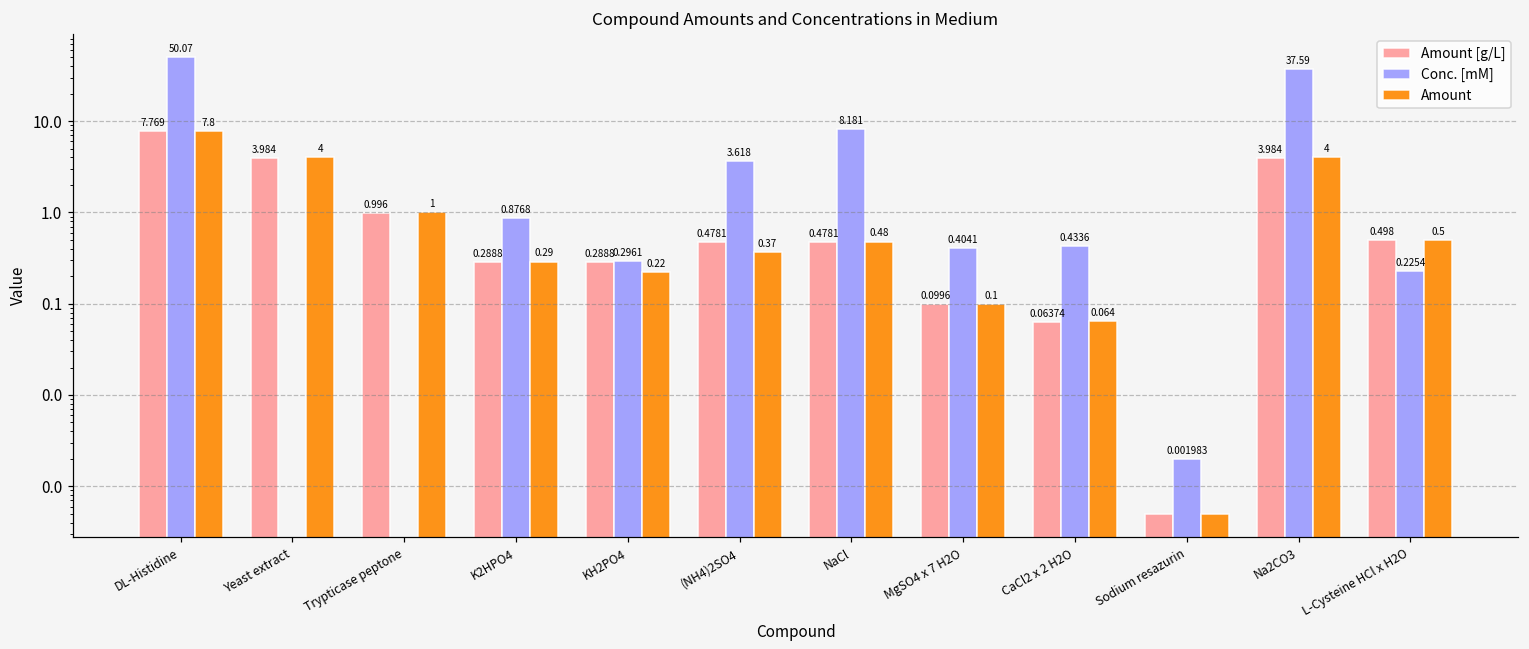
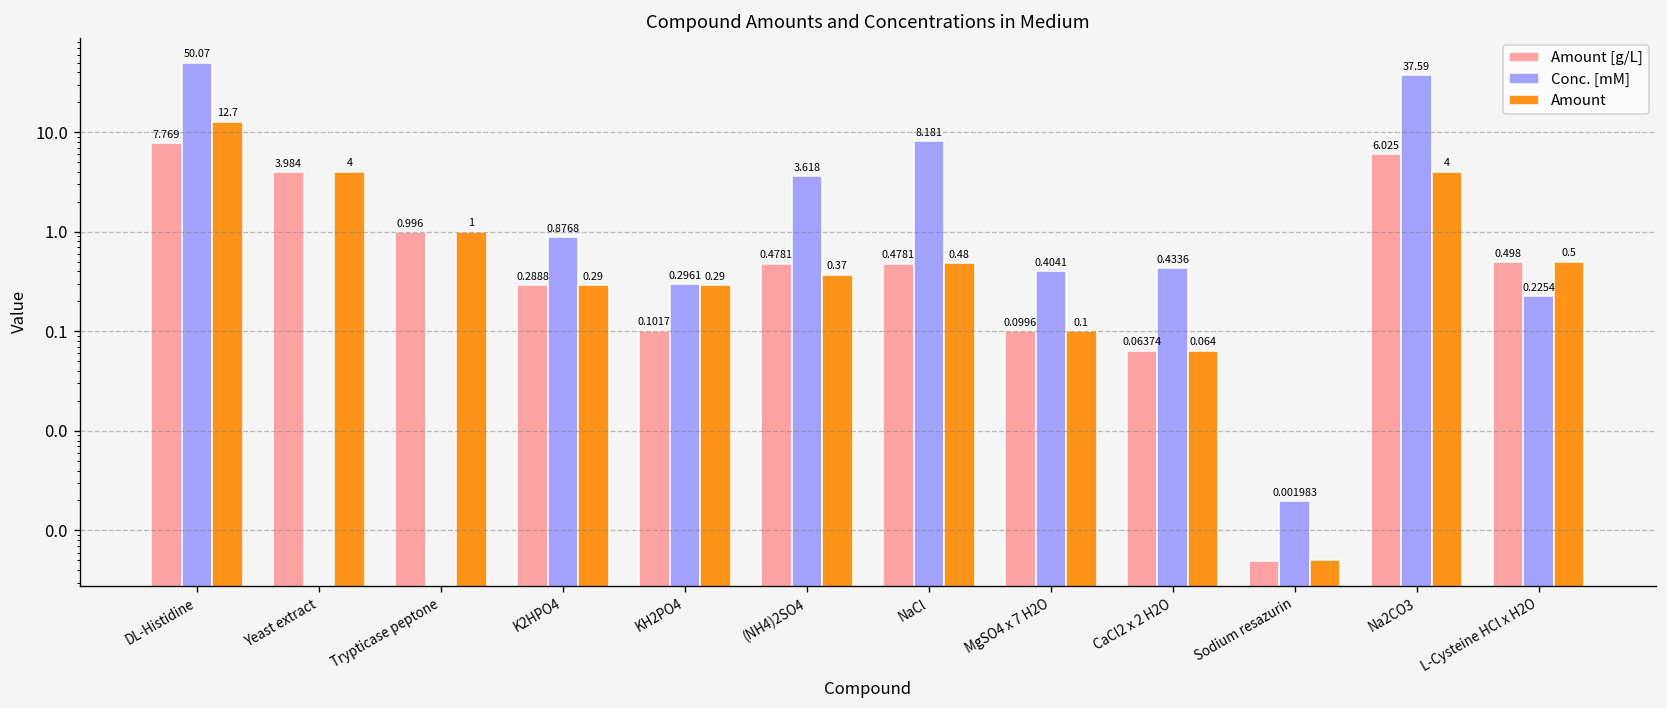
  {
    "Amount [g/L]": {
      "DL-Histidine": 7.769,
      "Yeast extract": 3.984,
      "Trypticase peptone": 0.996,
      "K2HPO4": 0.2888,
-     "KH2PO4": 0.2888,
+     "KH2PO4": 0.1017,
      "(NH4)2SO4": 0.4781,
      "NaCl": 0.4781,
      "MgSO4 x 7 H2O": 0.0996,
      "CaCl2 x 2 H2O": 0.06374,
-     "Na2CO3": 3.984,
+     "Na2CO3": 6.025,
      "L-Cysteine HCl x H2O": 0.498
    },
    "Conc. [mM]": {
      "DL-Histidine": 50.07,
      "K2HPO4": 0.8768,
      "KH2PO4": 0.2961,
      "(NH4)2SO4": 3.618,
      "NaCl": 8.181,
      "MgSO4 x 7 H2O": 0.4041,
      "CaCl2 x 2 H2O": 0.4336,
      "Sodium resazurin": 0.001983,
      "Na2CO3": 37.59,
      "L-Cysteine HCl x H2O": 0.2254
    },
    "Amount": {
-     "DL-Histidine": 7.8,
+     "DL-Histidine": 12.7,
      "Yeast extract": 4,
      "Trypticase peptone": 1,
      "K2HPO4": 0.29,
-     "KH2PO4": 0.22,
+     "KH2PO4": 0.29,
      "(NH4)2SO4": 0.37,
      "NaCl": 0.48,
      "MgSO4 x 7 H2O": 0.1,
      "CaCl2 x 2 H2O": 0.064,
      "Na2CO3": 4,
      "L-Cysteine HCl x H2O": 0.5
    }
  }
